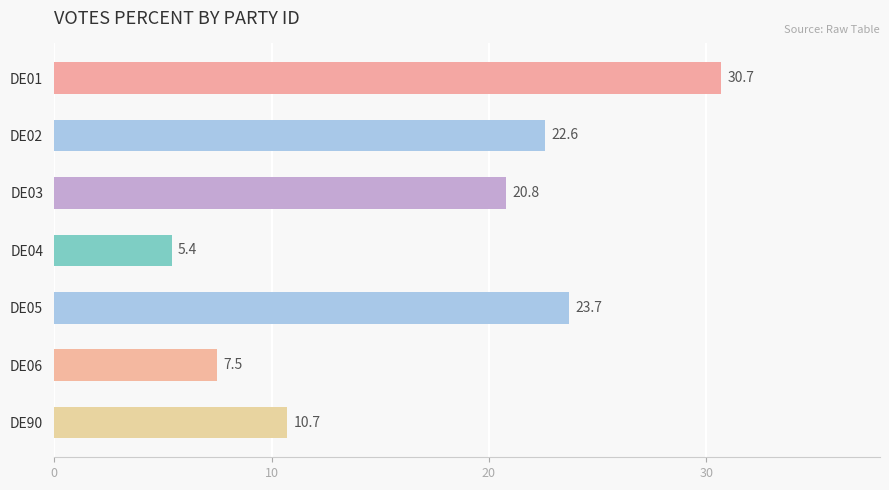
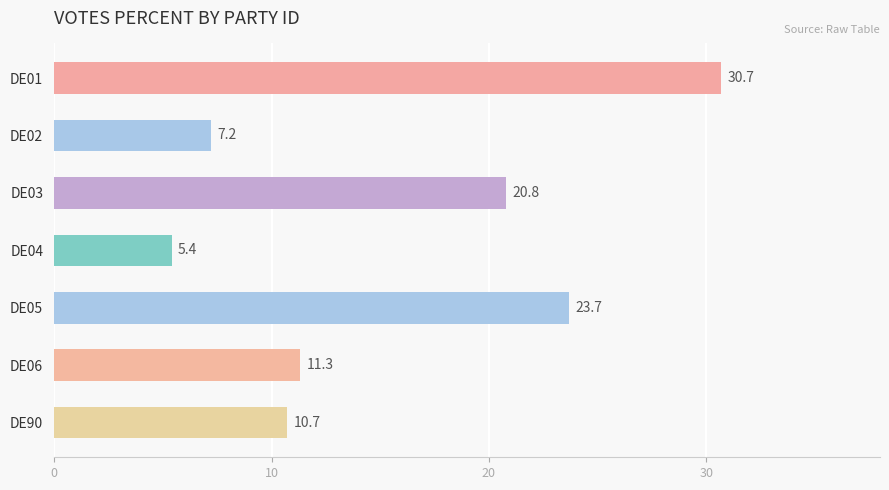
  {
    "DE01": 30.7,
-   "DE02": 22.6,
+   "DE02": 7.2,
    "DE03": 20.8,
    "DE04": 5.4,
    "DE05": 23.7,
-   "DE06": 7.5,
+   "DE06": 11.3,
    "DE90": 10.7
  }
